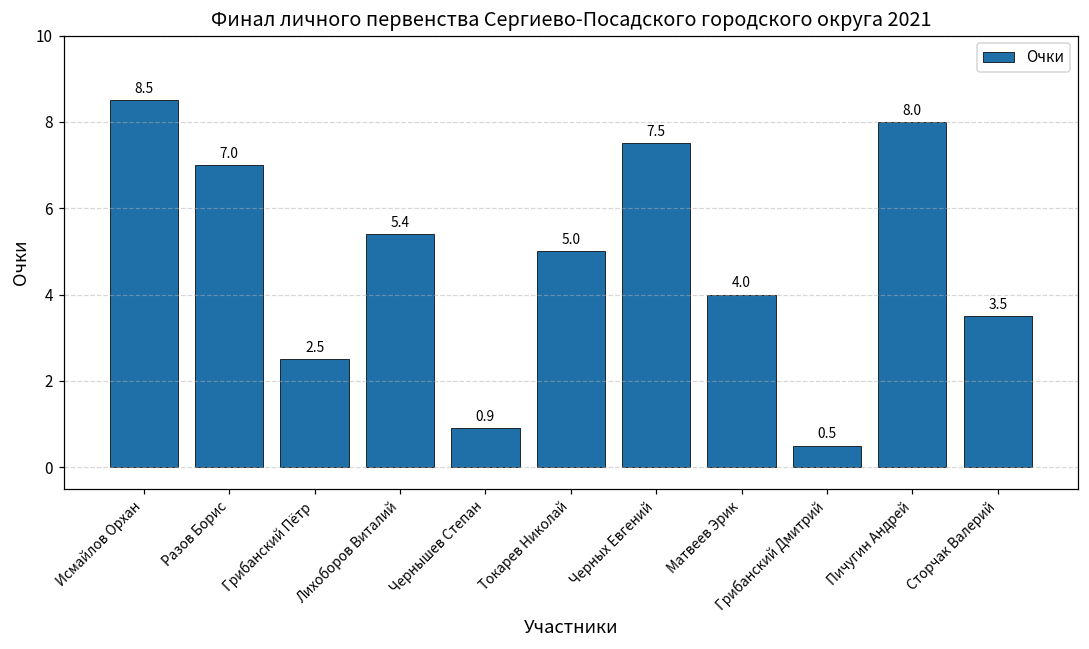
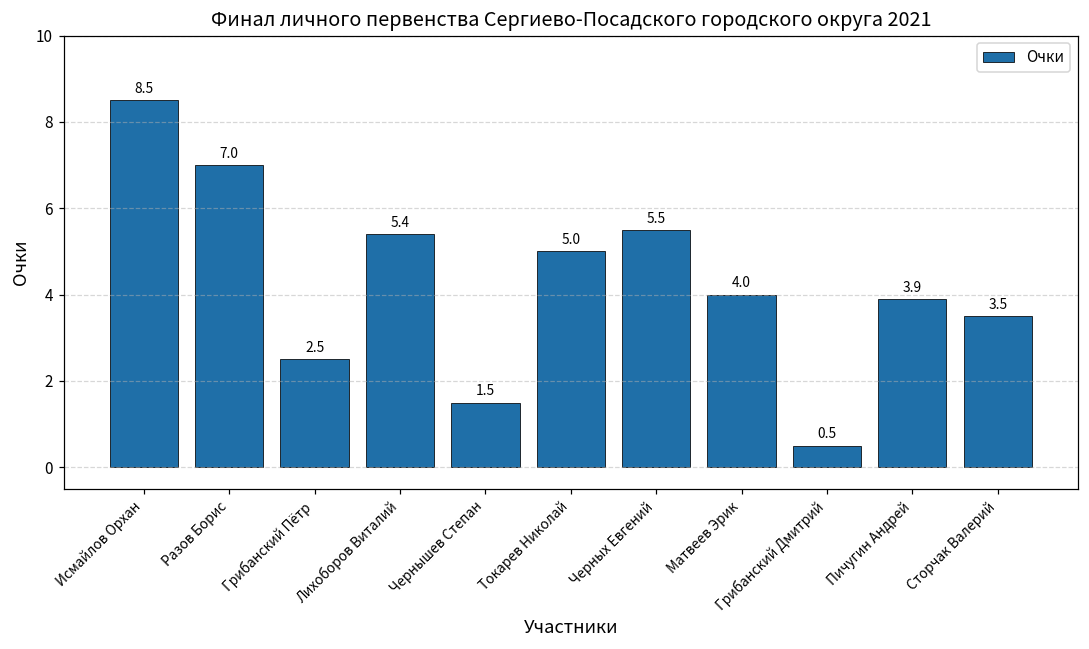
  {
    "Исмайлов Орхан": 8.5,
    "Разов Борис": 7.0,
    "Грибанский Пётр": 2.5,
    "Лихоборов Виталий": 5.4,
-   "Чернышев Степан": 0.9,
+   "Чернышев Степан": 1.5,
    "Токарев Николай": 5.0,
-   "Черных Евгений": 7.5,
+   "Черных Евгений": 5.5,
    "Матвеев Эрик": 4.0,
    "Грибанский Дмитрий": 0.5,
-   "Пичугин Андрей": 8.0,
+   "Пичугин Андрей": 3.9,
    "Сторчак Валерий": 3.5
  }
